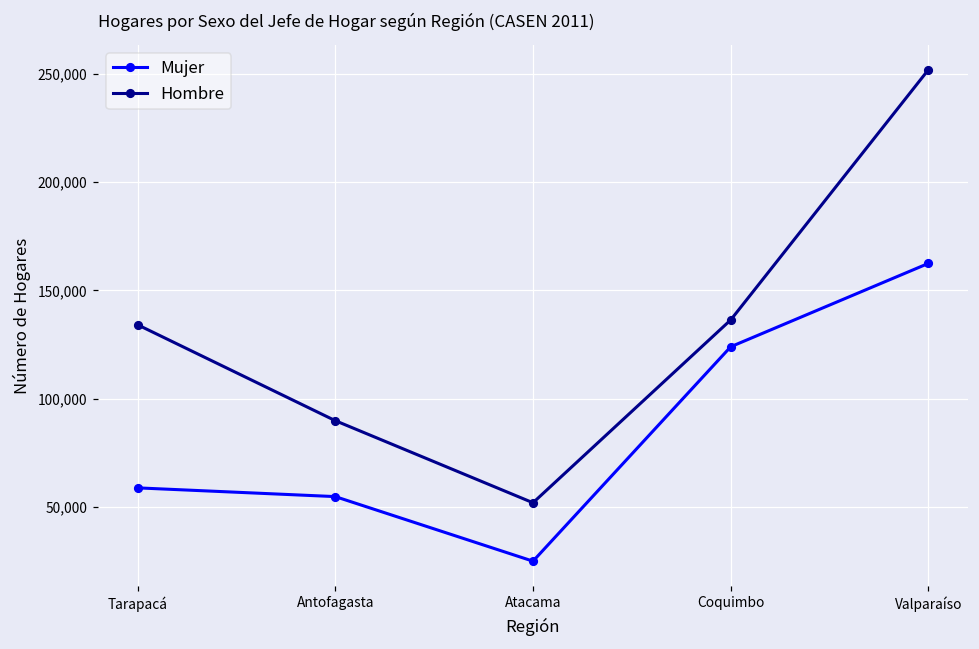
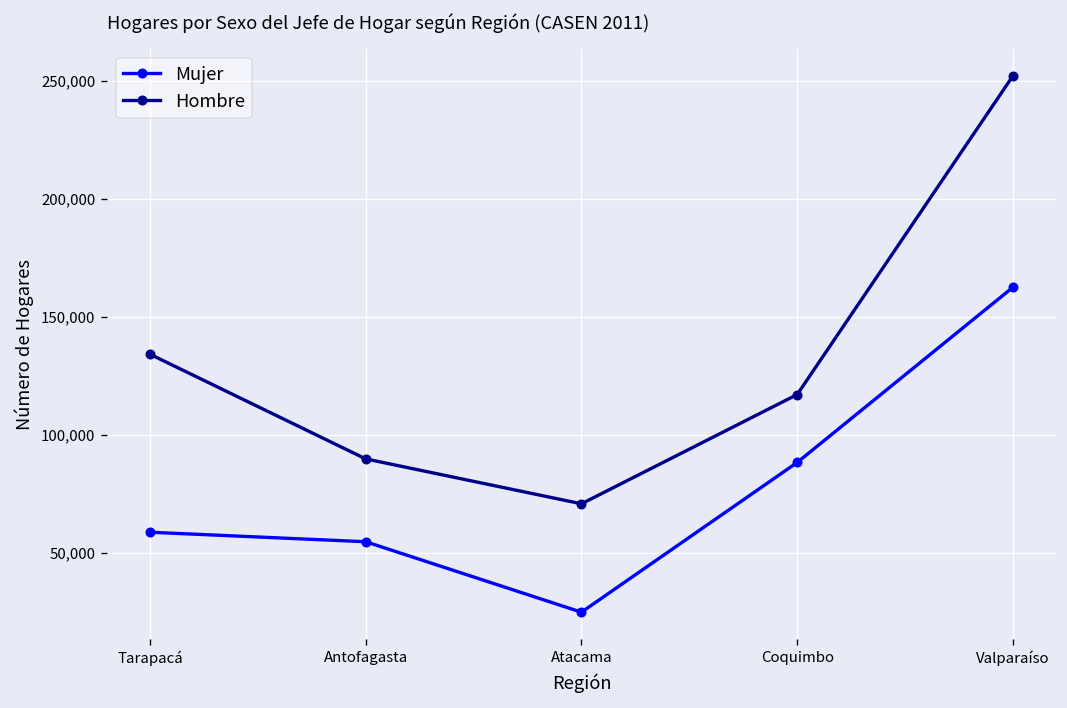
  {
    "Mujer": {
      "Tarapacá": "59,000",
      "Antofagasta": "55,000",
      "Atacama": "25,000",
-     "Coquimbo": "124,000",
+     "Coquimbo": "88,000",
      "Valparaíso": "163,000"
    },
    "Hombre": {
      "Tarapacá": "134,000",
      "Antofagasta": "90,000",
-     "Atacama": "52,000",
-     "Coquimbo": "136,000",
+     "Atacama": "71,000",
+     "Coquimbo": "117,000",
      "Valparaíso": "252,000"
    }
  }
